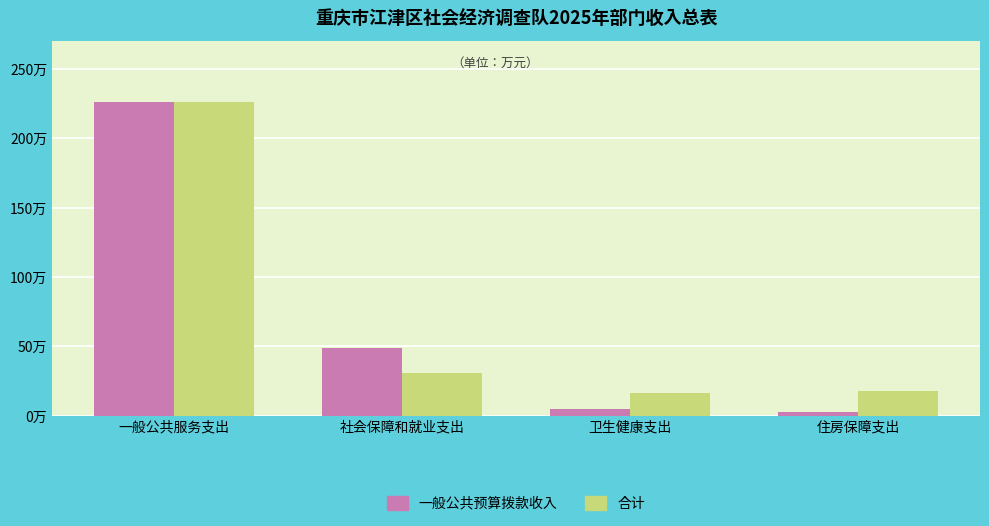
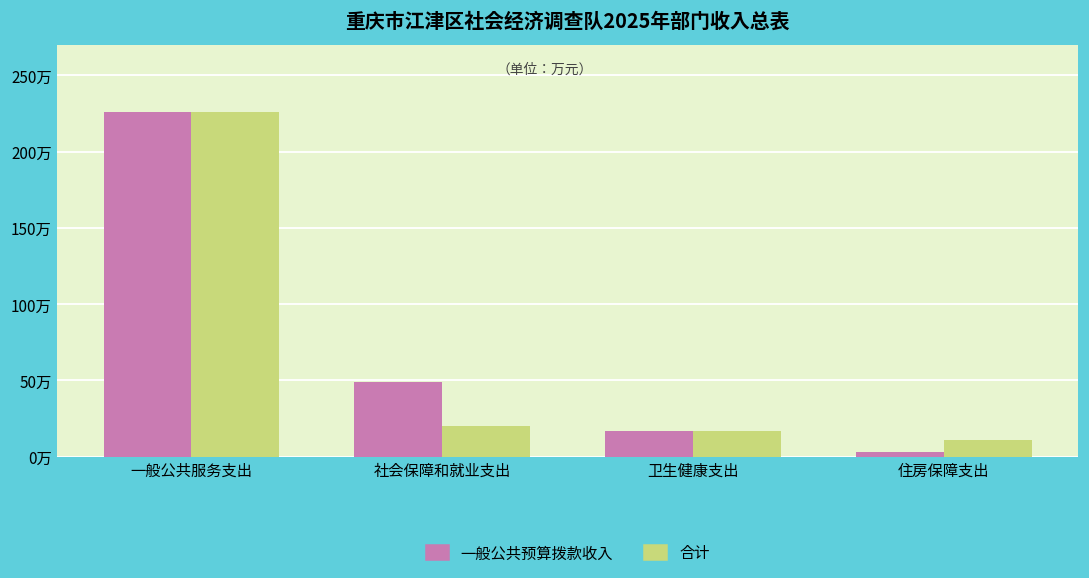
  {
    "一般公共预算拨款收入": {
      "一般公共服务支出": "226万",
      "社会保障和就业支出": "49万",
-     "卫生健康支出": "5万",
+     "卫生健康支出": "17万",
      "住房保障支出": "3万"
    },
    "合计": {
      "一般公共服务支出": "226万",
-     "社会保障和就业支出": "31万",
+     "社会保障和就业支出": "20万",
      "卫生健康支出": "17万",
-     "住房保障支出": "18万"
+     "住房保障支出": "11万"
    }
  }
